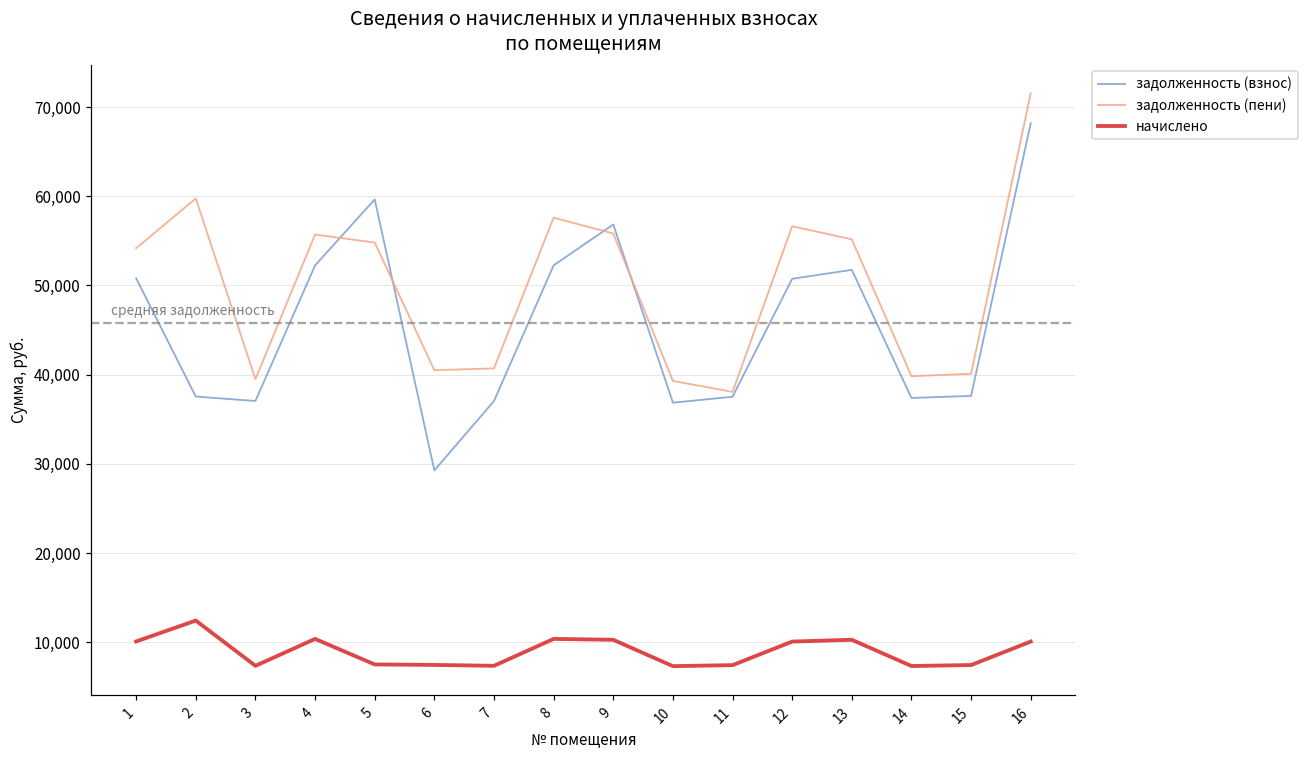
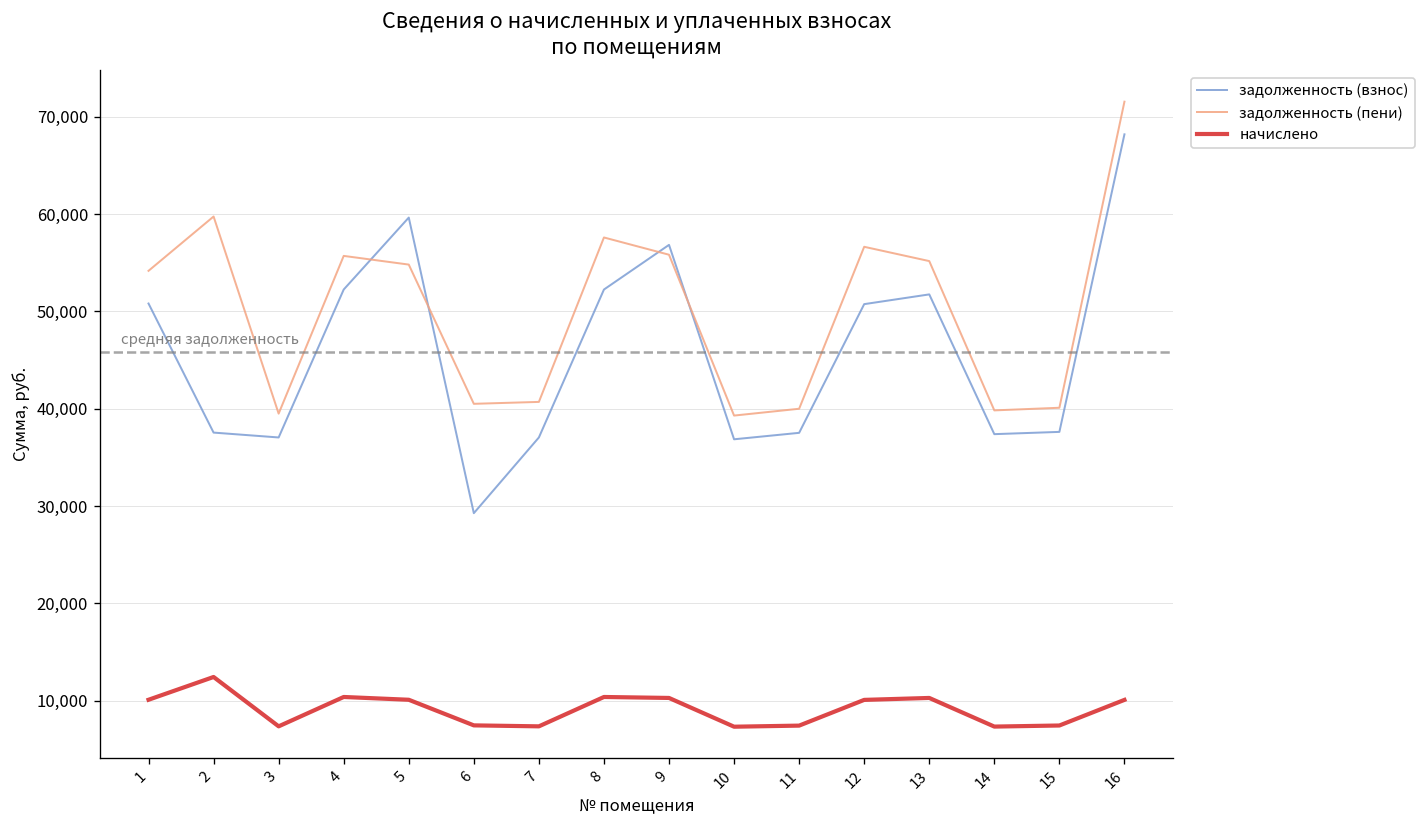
  {
    "задолженность (взнос)": {
      "1": "51,000",
      "2": "38,000",
      "3": "37,000",
      "4": "52,000",
      "5": "60,000",
      "6": "29,000",
      "7": "37,000",
      "8": "52,000",
      "9": "57,000",
      "10": "37,000",
      "11": "38,000",
      "12": "51,000",
      "13": "52,000",
      "14": "37,000",
      "15": "38,000",
      "16": "68,000"
    },
    "задолженность (пени)": {
      "1": "54,000",
      "2": "60,000",
      "3": "39,000",
      "4": "56,000",
      "5": "55,000",
      "6": "41,000",
      "7": "41,000",
      "8": "58,000",
      "9": "56,000",
      "10": "39,000",
-     "11": "38,000",
+     "11": "40,000",
      "12": "57,000",
      "13": "55,000",
      "14": "40,000",
      "15": "40,000",
      "16": "72,000"
    },
    "начислено": {
      "1": "10,000",
      "2": "12,000",
      "3": "7,000",
      "4": "10,000",
-     "5": "8,000",
+     "5": "10,000",
      "6": "7,000",
      "7": "7,000",
      "8": "10,000",
      "9": "10,000",
      "10": "7,000",
      "11": "7,000",
      "12": "10,000",
      "13": "10,000",
      "14": "7,000",
      "15": "7,000",
      "16": "10,000"
    }
  }
